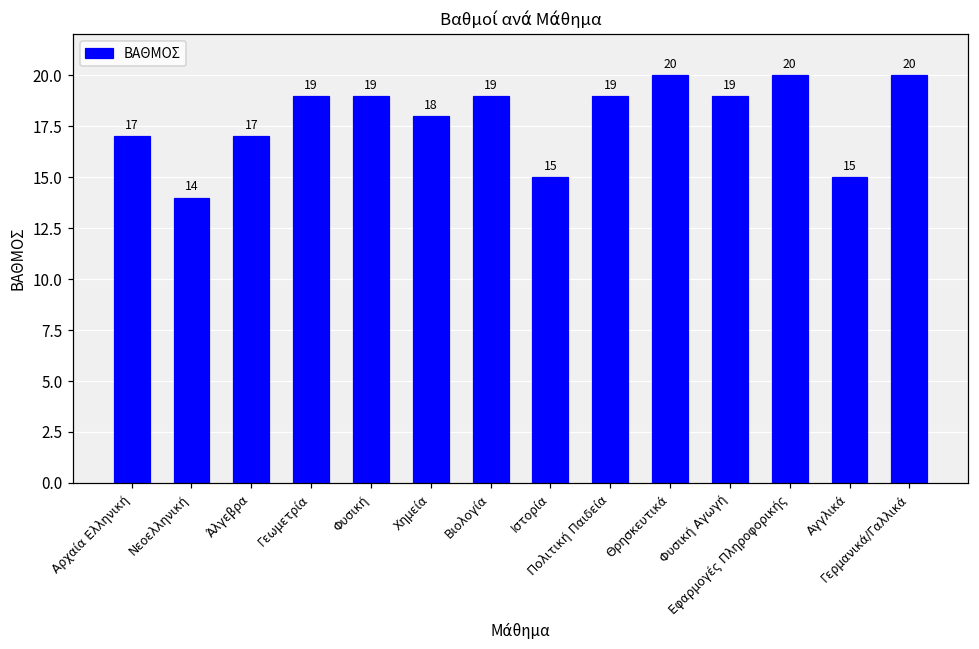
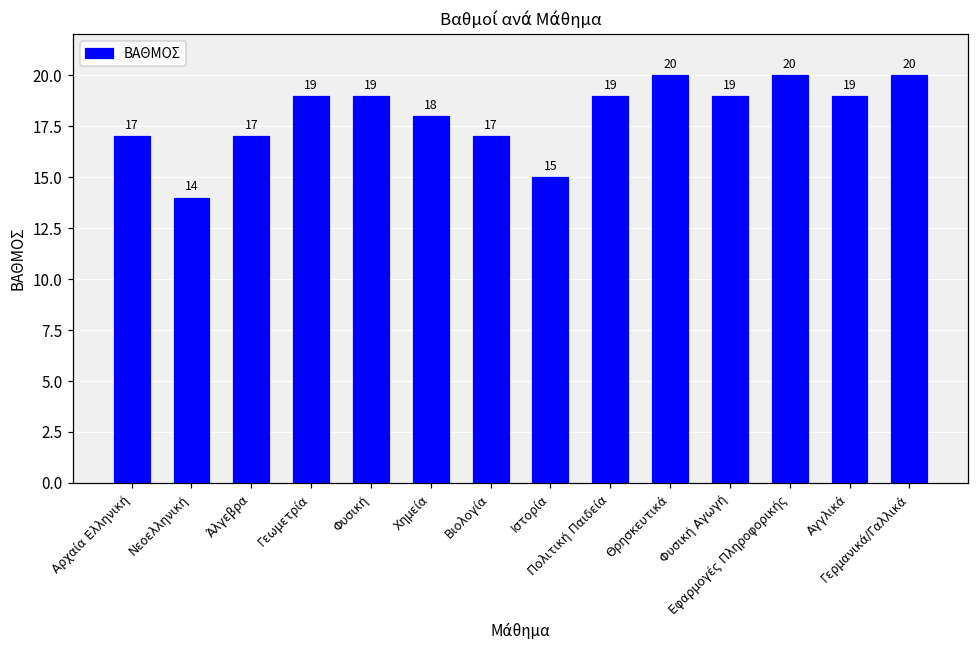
  {
    "Αρχαία Ελληνική": 17,
    "Νεοελληνική": 14,
    "Άλγεβρα": 17,
    "Γεωμετρία": 19,
    "Φυσική": 19,
    "Χημεία": 18,
-   "Βιολογία": 19,
+   "Βιολογία": 17,
    "Ιστορία": 15,
    "Πολιτική Παιδεία": 19,
    "Θρησκευτικά": 20,
    "Φυσική Αγωγή": 19,
    "Εφαρμογές Πληροφορικής": 20,
-   "Αγγλικά": 15,
+   "Αγγλικά": 19,
    "Γερμανικά/Γαλλικά": 20
  }
